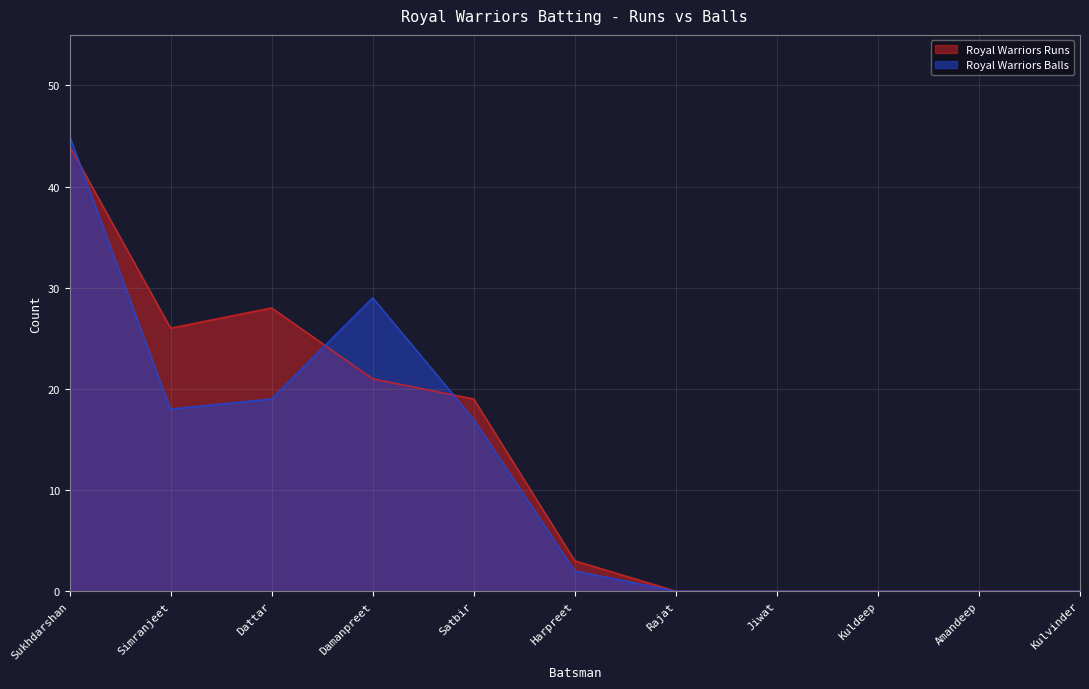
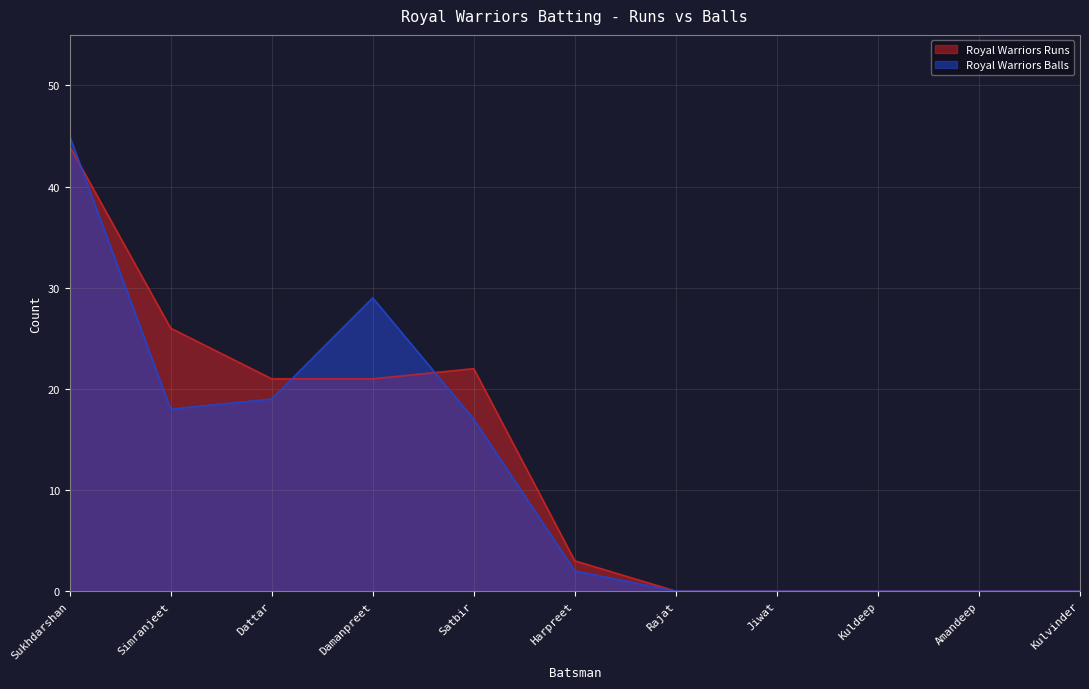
  {
    "Royal Warriors Runs": {
      "Sukhdarshan": 44,
      "Simranjeet": 26,
-     "Dattar": 28,
+     "Dattar": 21,
      "Damanpreet": 21,
-     "Satbir": 19,
+     "Satbir": 22,
      "Harpreet": 3
    },
    "Royal Warriors Balls": {
      "Sukhdarshan": 45,
      "Simranjeet": 18,
      "Dattar": 19,
      "Damanpreet": 29,
      "Satbir": 17,
      "Harpreet": 2
    }
  }
